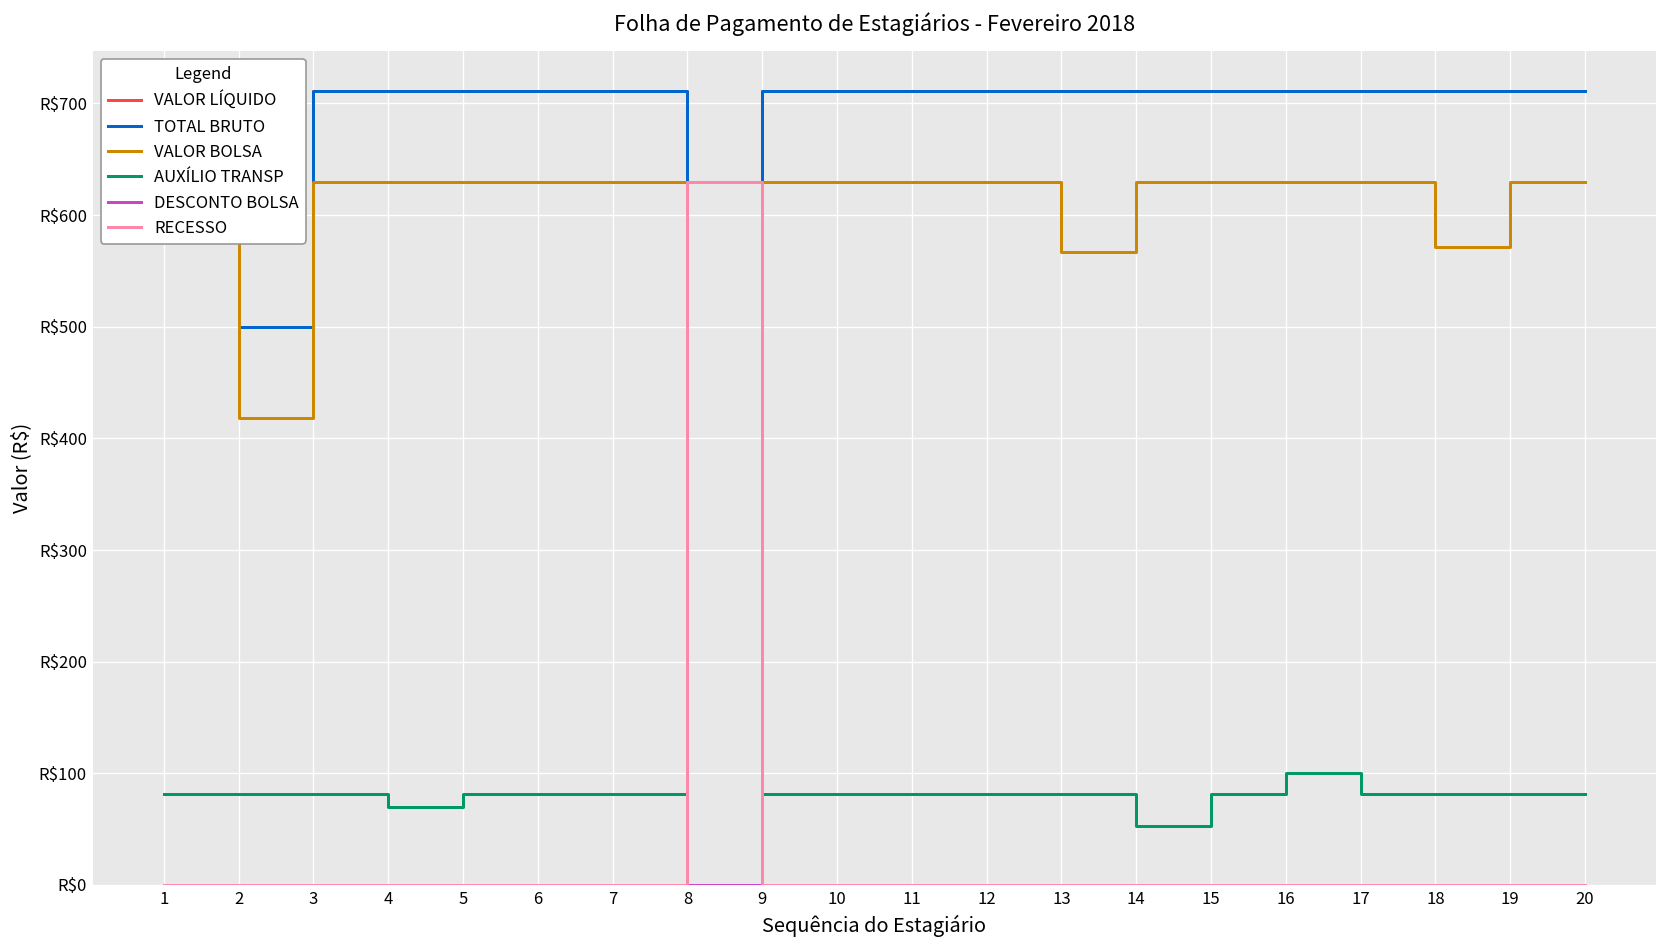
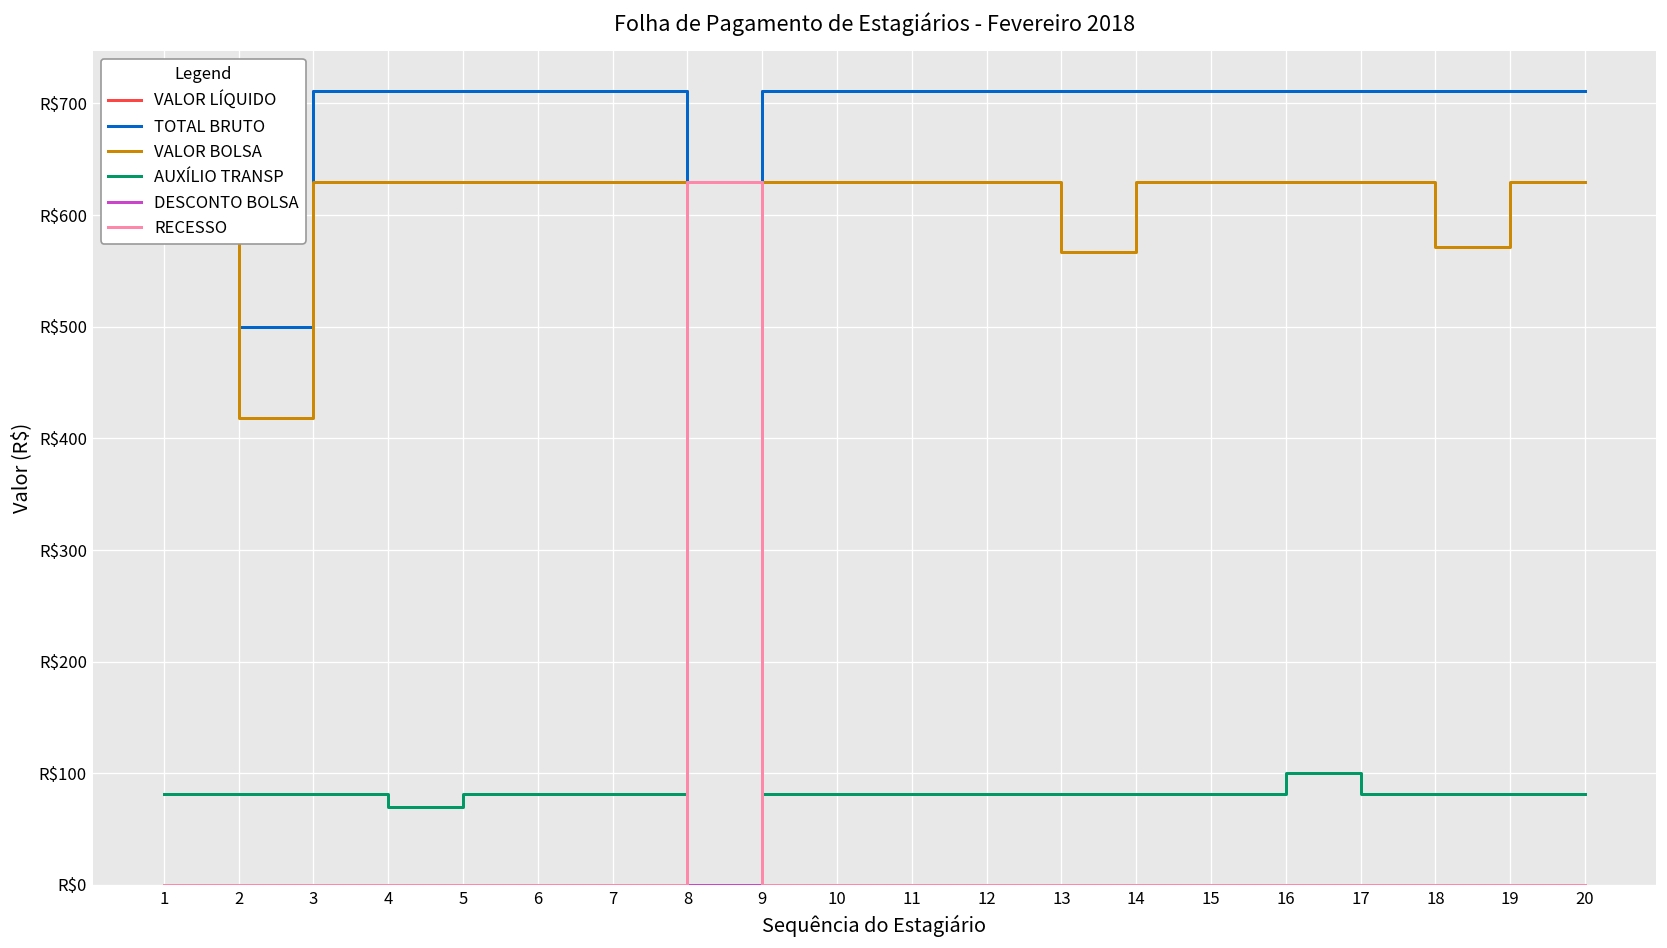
  {
    "TOTAL BRUTO": {
      "2": "R$500",
      "3": "R$710",
      "4": "R$710",
      "5": "R$710",
      "6": "R$710",
      "7": "R$710",
      "9": "R$710",
      "10": "R$710",
      "11": "R$710",
      "12": "R$710",
      "13": "R$710",
      "14": "R$710",
      "15": "R$710",
      "16": "R$710",
      "17": "R$710",
      "18": "R$710",
      "19": "R$710",
      "20": "R$710"
    },
    "VALOR BOLSA": {
      "2": "R$420",
      "3": "R$630",
      "4": "R$630",
      "5": "R$630",
      "6": "R$630",
      "7": "R$630",
      "9": "R$630",
      "10": "R$630",
      "11": "R$630",
      "12": "R$630",
      "13": "R$570",
      "14": "R$630",
      "15": "R$630",
      "16": "R$630",
      "17": "R$630",
      "18": "R$570",
      "19": "R$630",
      "20": "R$630"
    },
    "AUXÍLIO TRANSP": {
      "1": "R$80",
      "2": "R$80",
      "3": "R$80",
      "4": "R$70",
      "5": "R$80",
      "6": "R$80",
      "7": "R$80",
      "9": "R$80",
      "10": "R$80",
      "11": "R$80",
      "12": "R$80",
      "13": "R$80",
-     "14": "R$50",
+     "14": "R$80",
      "15": "R$80",
      "16": "R$100",
      "17": "R$80",
      "18": "R$80",
      "19": "R$80",
      "20": "R$80"
    }
  }
